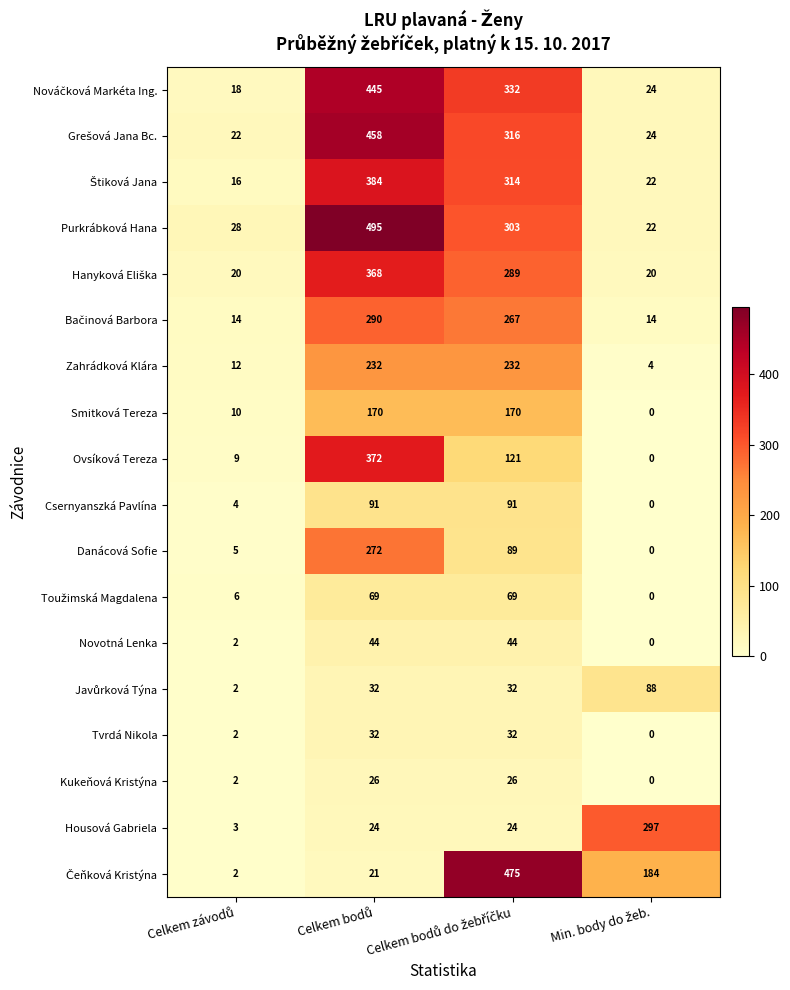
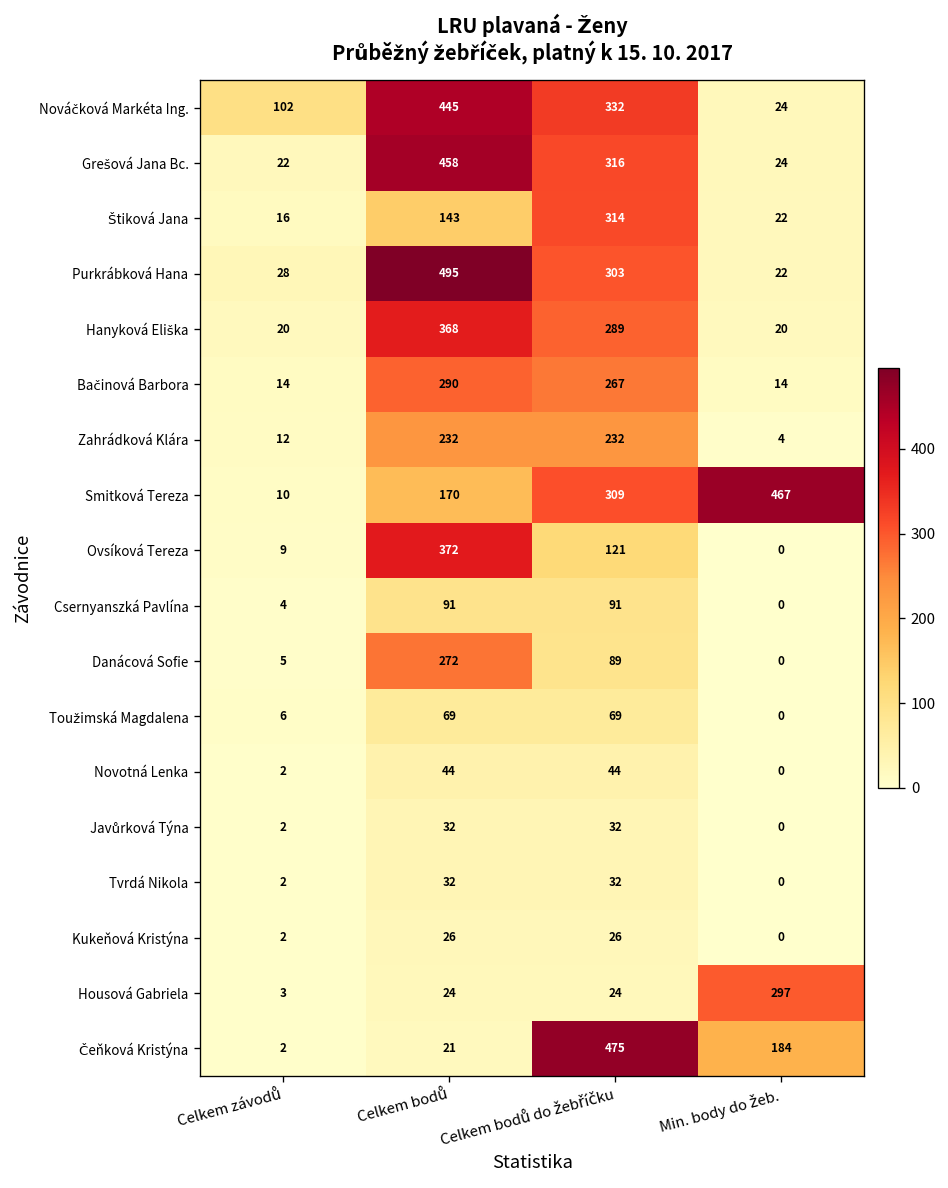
  {
    "Nováčková Markéta Ing.": {
-     "Celkem závodů": 18,
+     "Celkem závodů": 102,
      "Celkem bodů": 445,
      "Celkem bodů do žebříčku": 332,
      "Min. body do žeb.": 24
    },
    "Grešová Jana Bc.": {
      "Celkem závodů": 22,
      "Celkem bodů": 458,
      "Celkem bodů do žebříčku": 316,
      "Min. body do žeb.": 24
    },
    "Štiková Jana": {
      "Celkem závodů": 16,
-     "Celkem bodů": 384,
+     "Celkem bodů": 143,
      "Celkem bodů do žebříčku": 314,
      "Min. body do žeb.": 22
    },
    "Purkrábková Hana": {
      "Celkem závodů": 28,
      "Celkem bodů": 495,
      "Celkem bodů do žebříčku": 303,
      "Min. body do žeb.": 22
    },
    "Hanyková Eliška": {
      "Celkem závodů": 20,
      "Celkem bodů": 368,
      "Celkem bodů do žebříčku": 289,
      "Min. body do žeb.": 20
    },
    "Bačinová Barbora": {
      "Celkem závodů": 14,
      "Celkem bodů": 290,
      "Celkem bodů do žebříčku": 267,
      "Min. body do žeb.": 14
    },
    "Zahrádková Klára": {
      "Celkem závodů": 12,
      "Celkem bodů": 232,
      "Celkem bodů do žebříčku": 232,
      "Min. body do žeb.": 4
    },
    "Smitková Tereza": {
      "Celkem závodů": 10,
      "Celkem bodů": 170,
-     "Celkem bodů do žebříčku": 170,
-     "Min. body do žeb.": 0
+     "Celkem bodů do žebříčku": 309,
+     "Min. body do žeb.": 467
    },
    "Ovsíková Tereza": {
      "Celkem závodů": 9,
      "Celkem bodů": 372,
      "Celkem bodů do žebříčku": 121,
      "Min. body do žeb.": 0
    },
    "Csernyanszká Pavlína": {
      "Celkem závodů": 4,
      "Celkem bodů": 91,
      "Celkem bodů do žebříčku": 91,
      "Min. body do žeb.": 0
    },
    "Danácová Sofie": {
      "Celkem závodů": 5,
      "Celkem bodů": 272,
      "Celkem bodů do žebříčku": 89,
      "Min. body do žeb.": 0
    },
    "Toužimská Magdalena": {
      "Celkem závodů": 6,
      "Celkem bodů": 69,
      "Celkem bodů do žebříčku": 69,
      "Min. body do žeb.": 0
    },
    "Novotná Lenka": {
      "Celkem závodů": 2,
      "Celkem bodů": 44,
      "Celkem bodů do žebříčku": 44,
      "Min. body do žeb.": 0
    },
    "Javůrková Týna": {
      "Celkem závodů": 2,
      "Celkem bodů": 32,
      "Celkem bodů do žebříčku": 32,
-     "Min. body do žeb.": 88
+     "Min. body do žeb.": 0
    },
    "Tvrdá Nikola": {
      "Celkem závodů": 2,
      "Celkem bodů": 32,
      "Celkem bodů do žebříčku": 32,
      "Min. body do žeb.": 0
    },
    "Kukeňová Kristýna": {
      "Celkem závodů": 2,
      "Celkem bodů": 26,
      "Celkem bodů do žebříčku": 26,
      "Min. body do žeb.": 0
    },
    "Housová Gabriela": {
      "Celkem závodů": 3,
      "Celkem bodů": 24,
      "Celkem bodů do žebříčku": 24,
      "Min. body do žeb.": 297
    },
    "Čeňková Kristýna": {
      "Celkem závodů": 2,
      "Celkem bodů": 21,
      "Celkem bodů do žebříčku": 475,
      "Min. body do žeb.": 184
    }
  }
